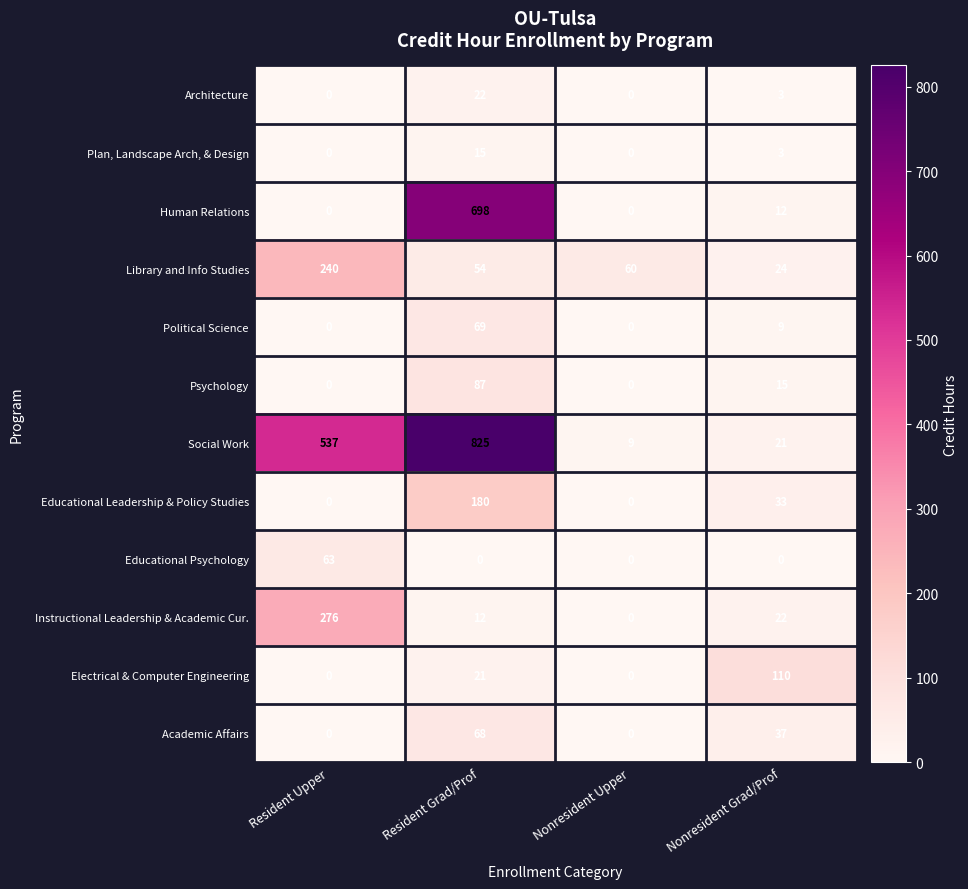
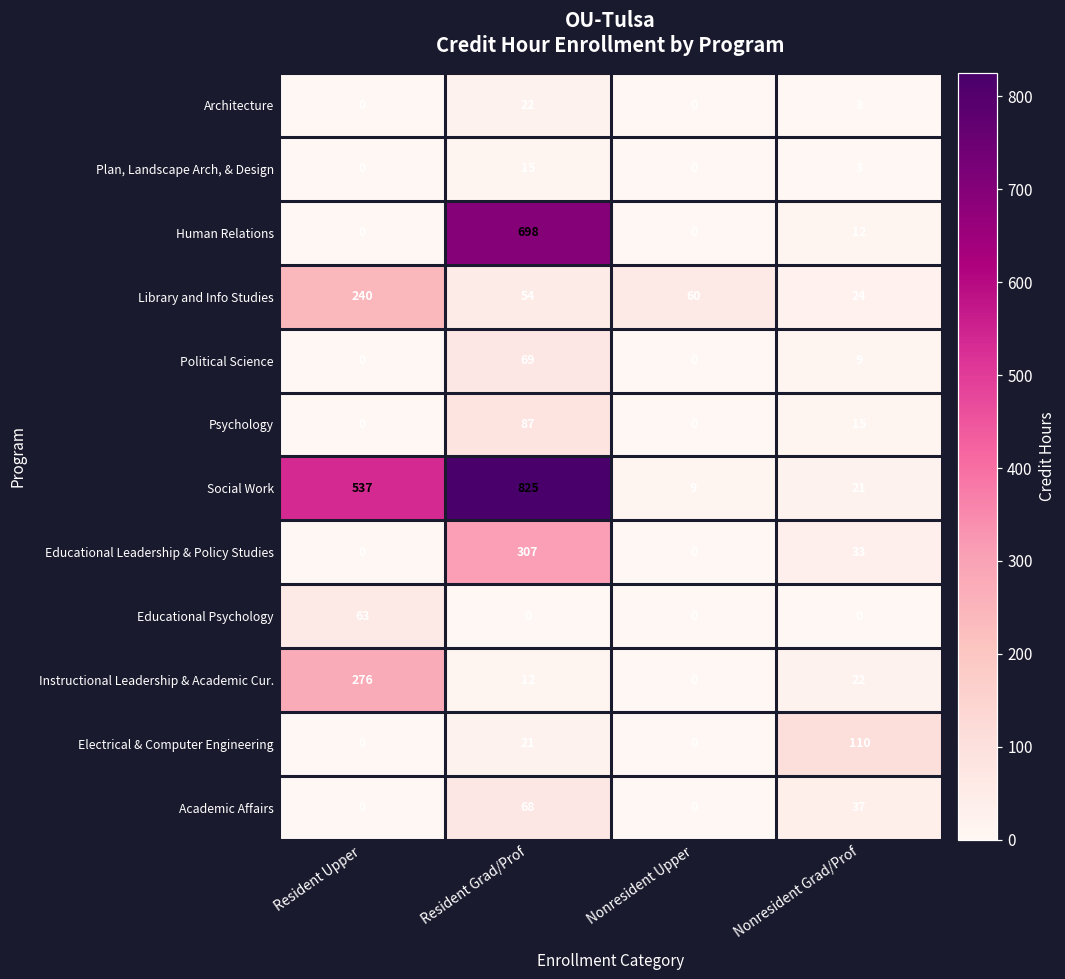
  {
    "Human Relations": {
      "Resident Grad/Prof": 698
    },
    "Library and Info Studies": {
      "Resident Upper": 240
    },
    "Social Work": {
      "Resident Upper": 537,
      "Resident Grad/Prof": 825
    },
    "Educational Leadership & Policy Studies": {
-     "Resident Grad/Prof": 180
+     "Resident Grad/Prof": 307
    },
    "Instructional Leadership & Academic Cur.": {
      "Resident Upper": 276
    }
  }
